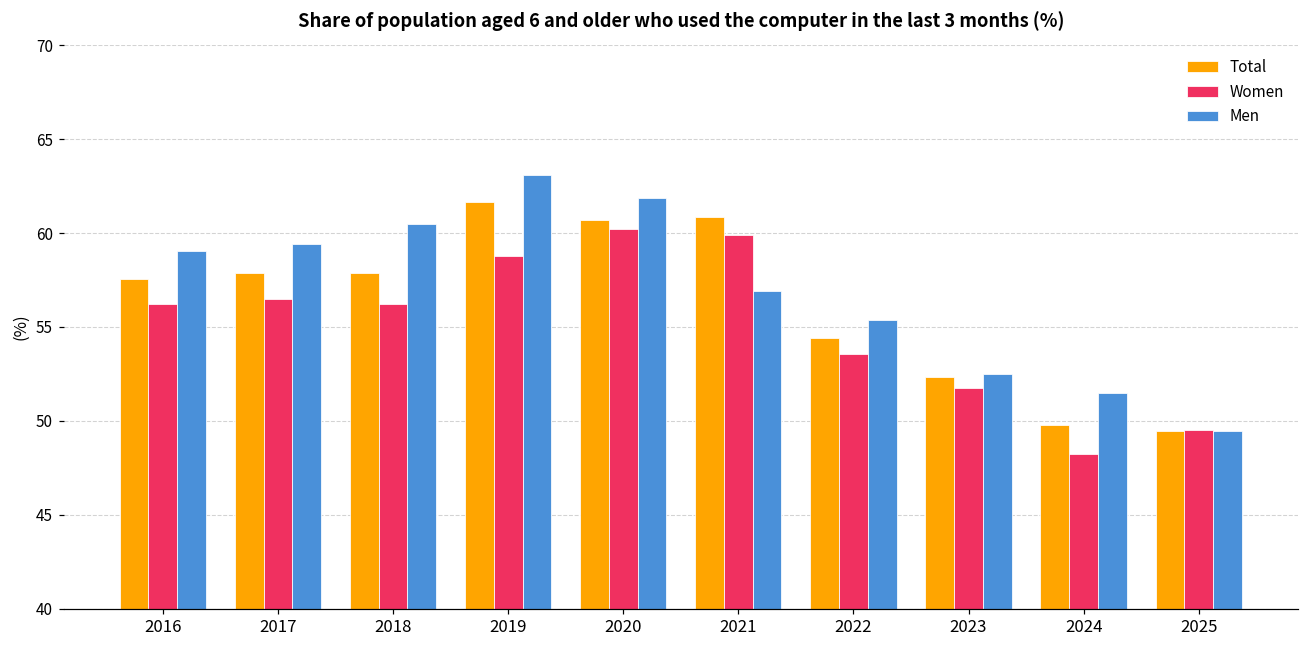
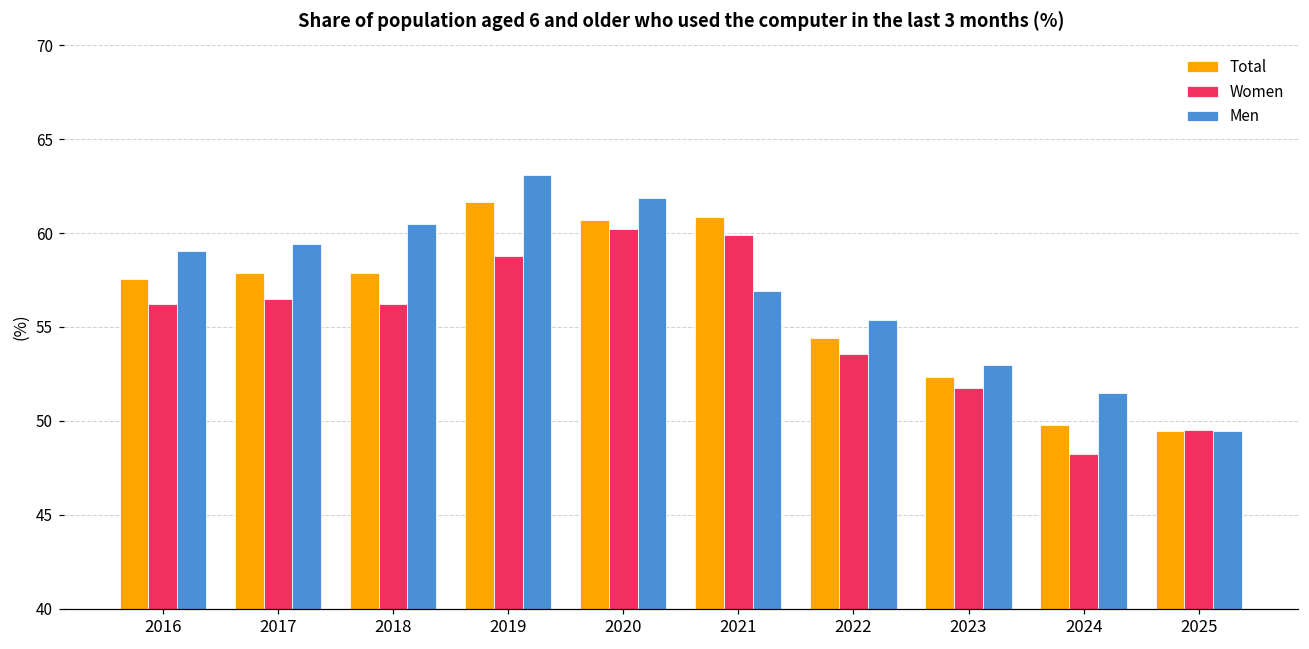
  {
    "Total": {
      "2016": 57.5,
      "2017": 57.9,
      "2018": 57.9,
      "2019": 61.7,
      "2020": 60.7,
      "2021": 60.8,
      "2022": 54.4,
      "2023": 52.3,
      "2024": 49.8,
      "2025": 49.5
    },
    "Women": {
      "2016": 56.2,
      "2017": 56.5,
      "2018": 56.2,
      "2019": 58.8,
      "2020": 60.2,
      "2021": 59.9,
      "2022": 53.6,
      "2023": 51.7,
      "2024": 48.2,
      "2025": 49.5
    },
    "Men": {
      "2016": 59.0,
      "2017": 59.4,
      "2018": 60.5,
      "2019": 63.1,
      "2020": 61.8,
      "2021": 56.9,
      "2022": 55.4,
-     "2023": 52.5,
+     "2023": 53.0,
      "2024": 51.5,
      "2025": 49.4
    }
  }
